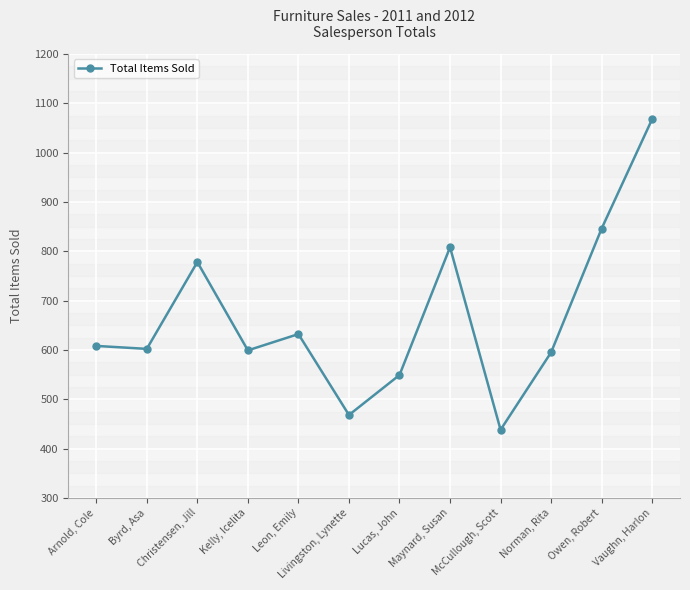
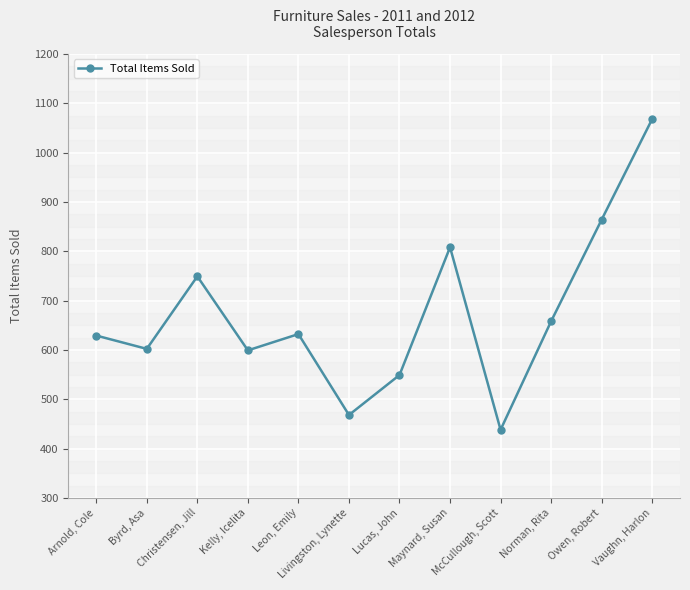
  {
-   "Arnold, Cole": 610,
+   "Arnold, Cole": 630,
    "Byrd, Asa": 600,
-   "Christensen, Jill": 780,
+   "Christensen, Jill": 750,
    "Kelly, Icelita": 600,
    "Leon, Emily": 630,
    "Livingston, Lynette": 470,
    "Lucas, John": 550,
    "Maynard, Susan": 810,
    "McCullough, Scott": 440,
-   "Norman, Rita": 600,
-   "Owen, Robert": 850,
+   "Norman, Rita": 660,
+   "Owen, Robert": 860,
    "Vaughn, Harlon": 1070
  }
